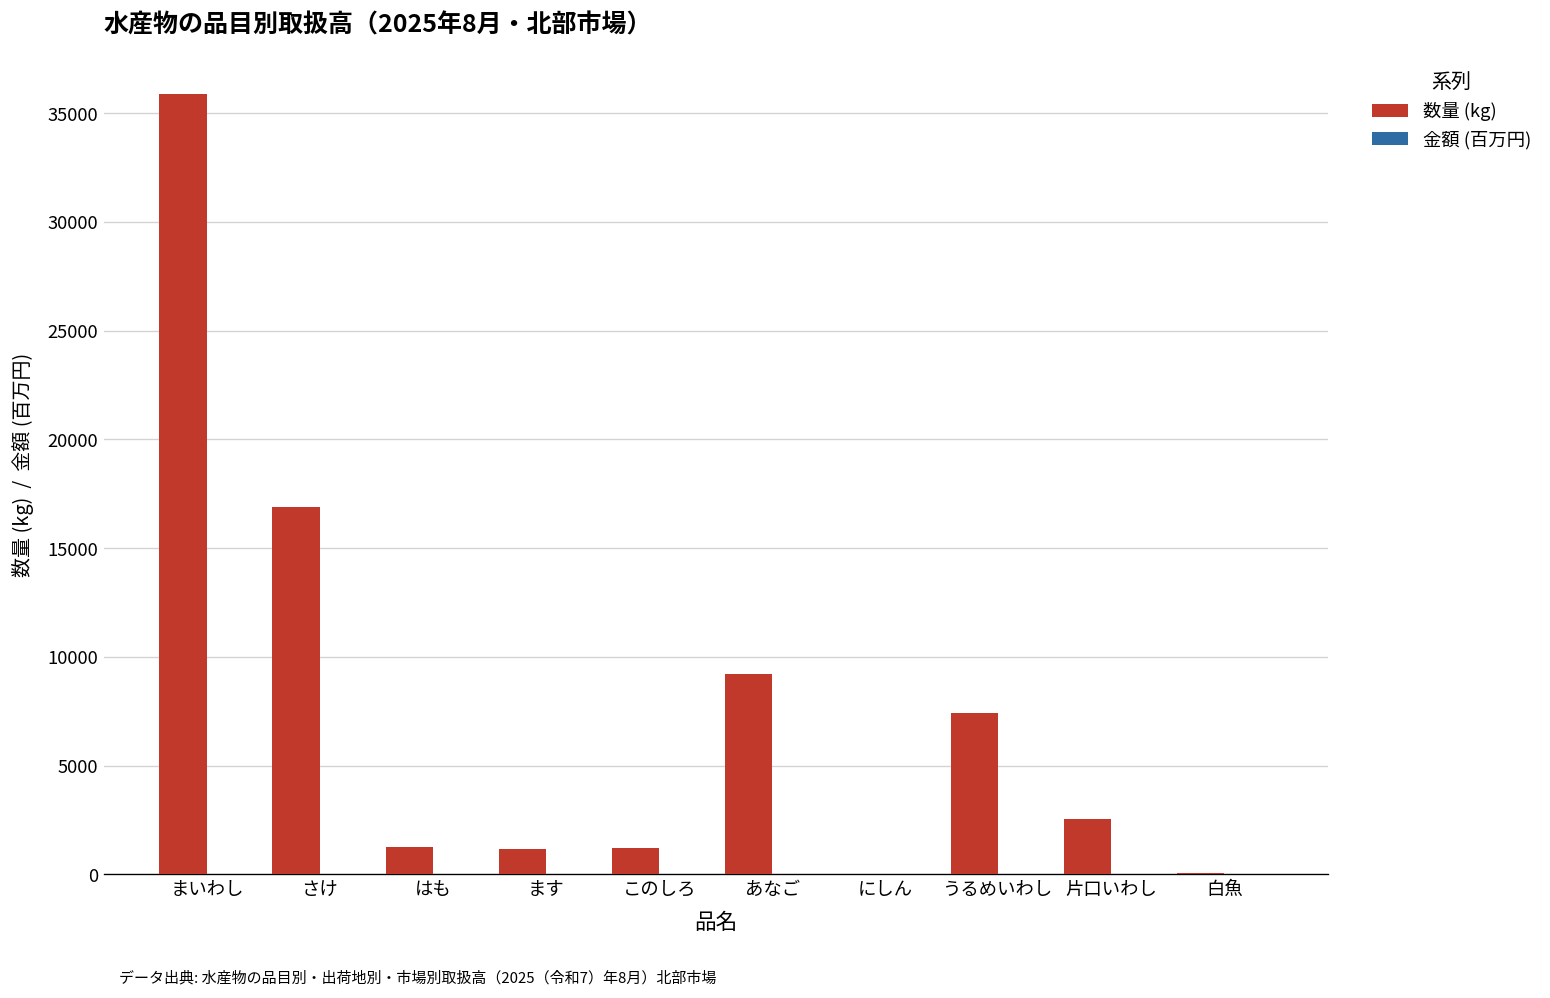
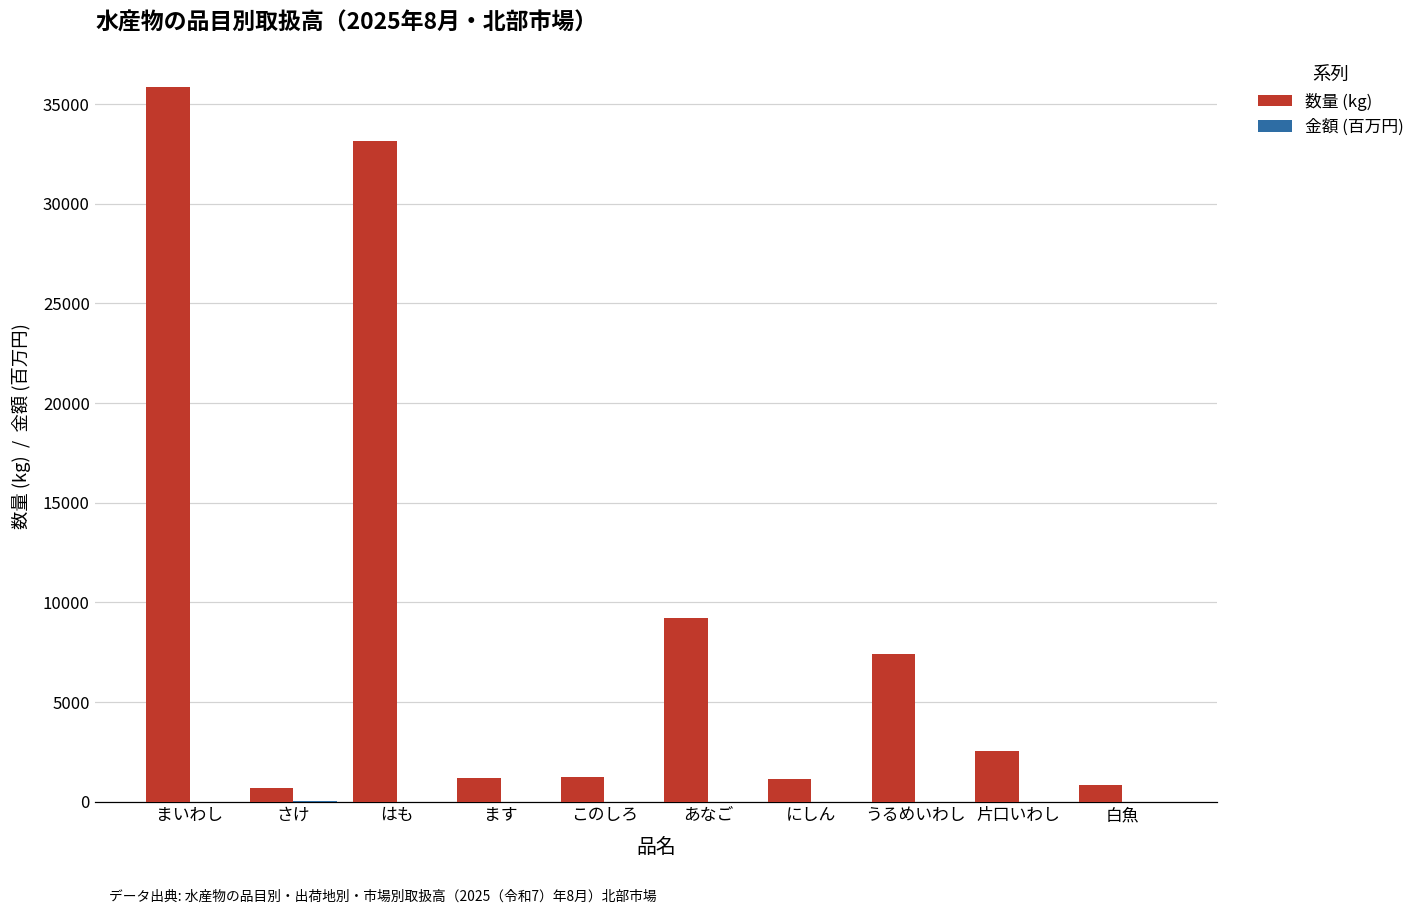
  {
    "数量 (kg)": {
      "まいわし": 35900,
-     "さけ": 16900,
-     "はも": 1200,
+     "さけ": 700,
+     "はも": 33100,
      "ます": 1200,
      "このしろ": 1200,
      "あなご": 9200,
-     "にしん": 0,
+     "にしん": 1100,
      "うるめいわし": 7400,
      "片口いわし": 2500,
-     "白魚": 100
+     "白魚": 800
    }
  }
